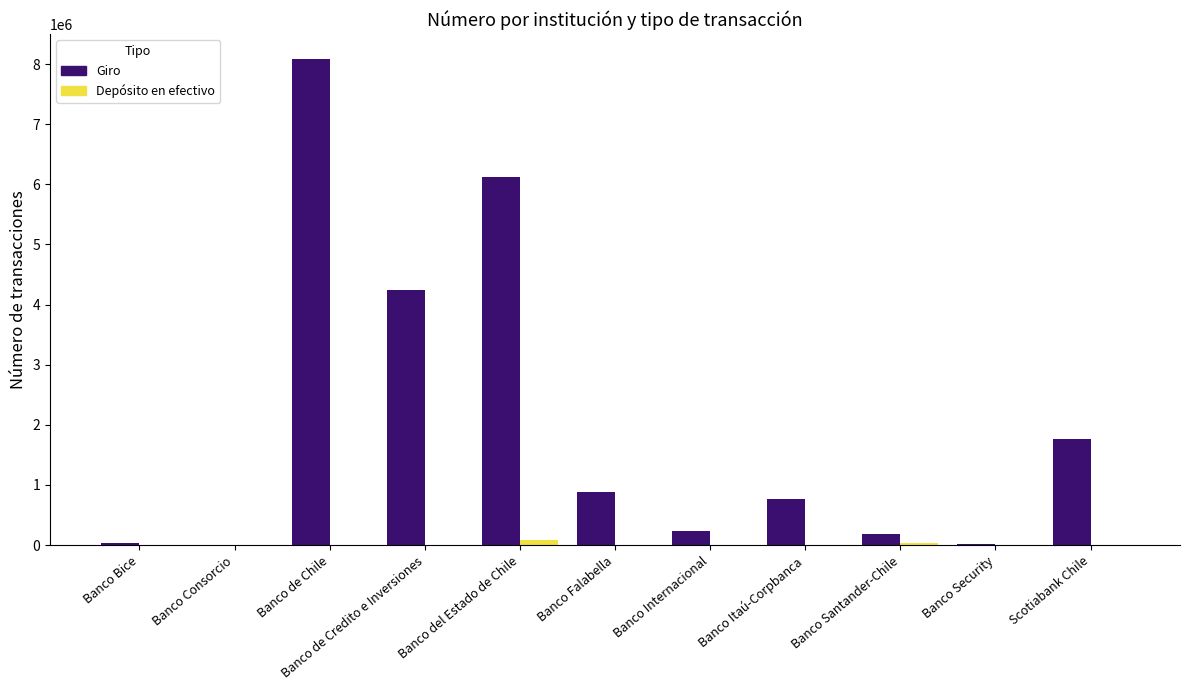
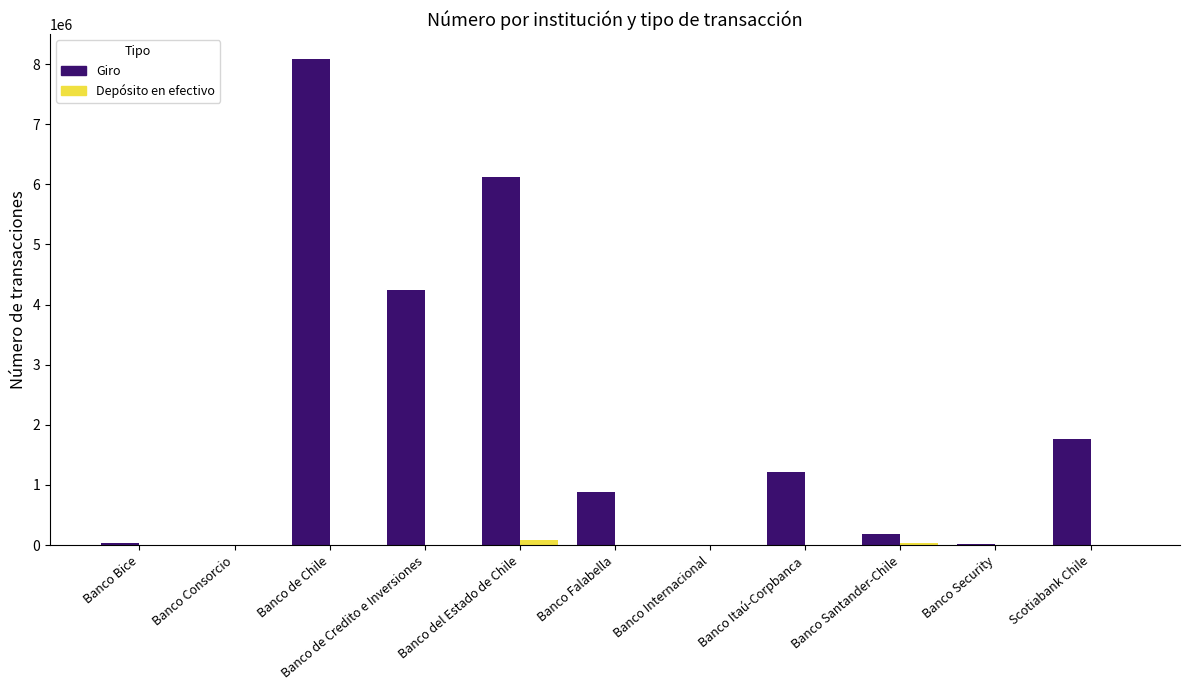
  {
    "Giro": {
      "Banco de Chile": 8100000,
      "Banco de Credito e Inversiones": 4200000,
      "Banco del Estado de Chile": 6100000,
      "Banco Falabella": 900000,
-     "Banco Internacional": 200000,
-     "Banco Itaú-Corpbanca": 800000,
+     "Banco Internacional": 0,
+     "Banco Itaú-Corpbanca": 1200000,
      "Banco Santander-Chile": 200000,
      "Scotiabank Chile": 1800000
    },
    "Depósito en efectivo": {
      "Banco Bice": 0,
      "Banco Consorcio": 0,
      "Banco de Chile": 0,
      "Banco de Credito e Inversiones": 0,
      "Banco del Estado de Chile": 100000,
      "Banco Internacional": 0,
      "Banco Itaú-Corpbanca": 0,
      "Banco Santander-Chile": 0,
      "Scotiabank Chile": 0
    }
  }
